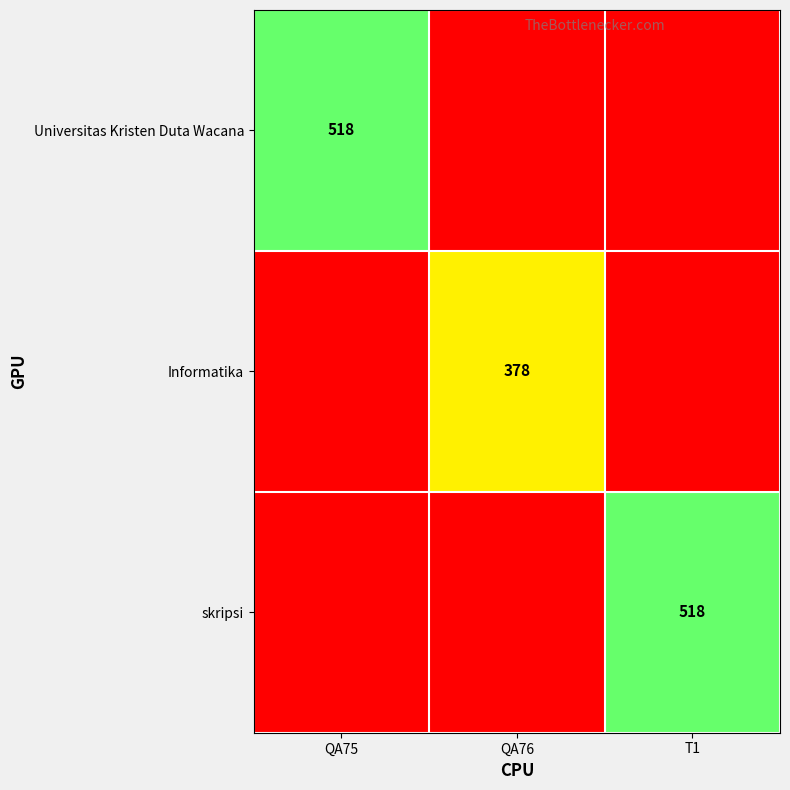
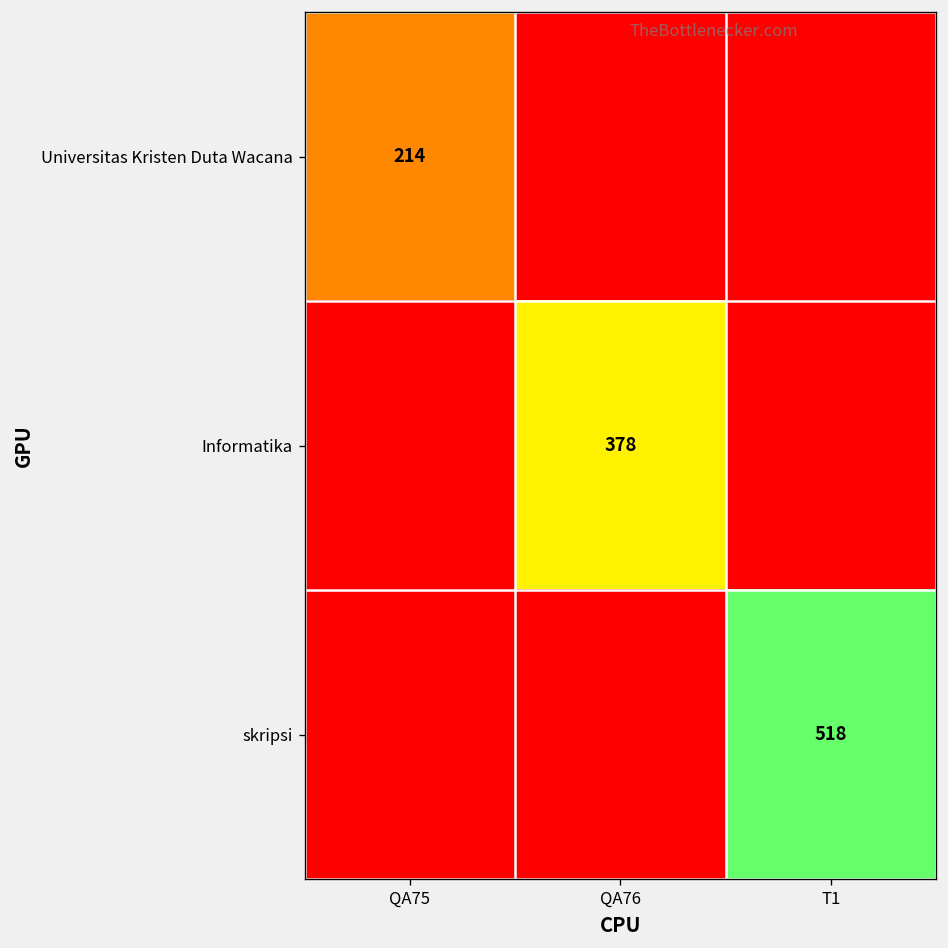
  {
    "Universitas Kristen Duta Wacana": {
-     "QA75": 518
+     "QA75": 214
    },
    "Informatika": {
      "QA76": 378
    },
    "skripsi": {
      "T1": 518
    }
  }
